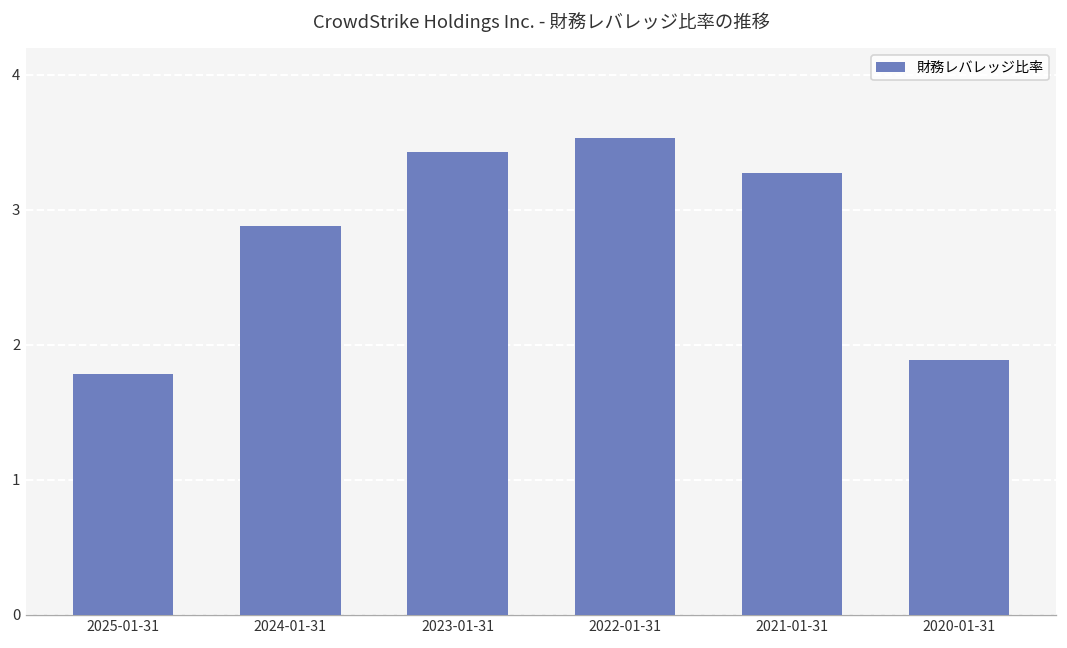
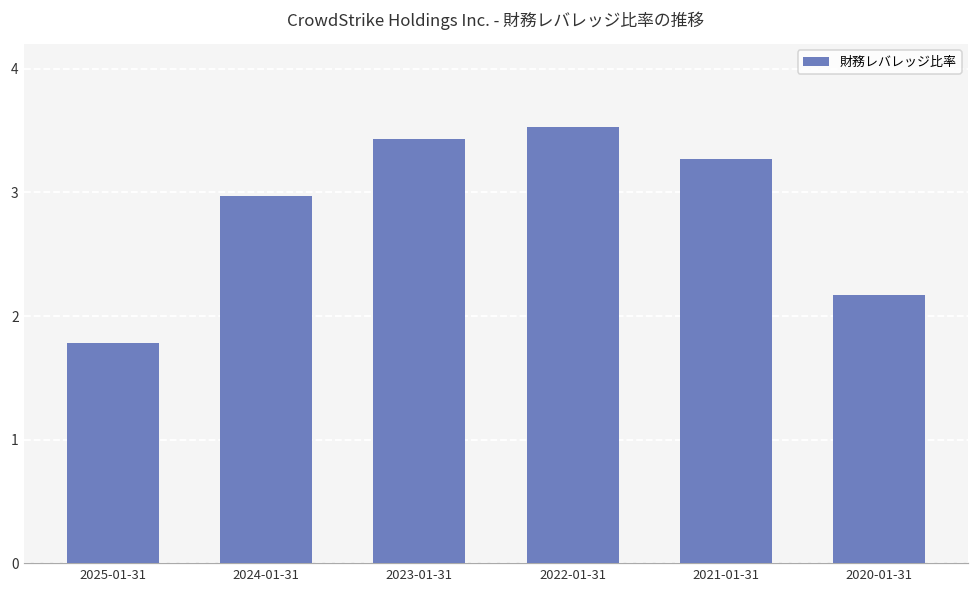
  {
    "2025-01-31": 1.78,
-   "2024-01-31": 2.88,
+   "2024-01-31": 2.97,
    "2023-01-31": 3.43,
    "2022-01-31": 3.53,
    "2021-01-31": 3.27,
-   "2020-01-31": 1.89
+   "2020-01-31": 2.17
  }
